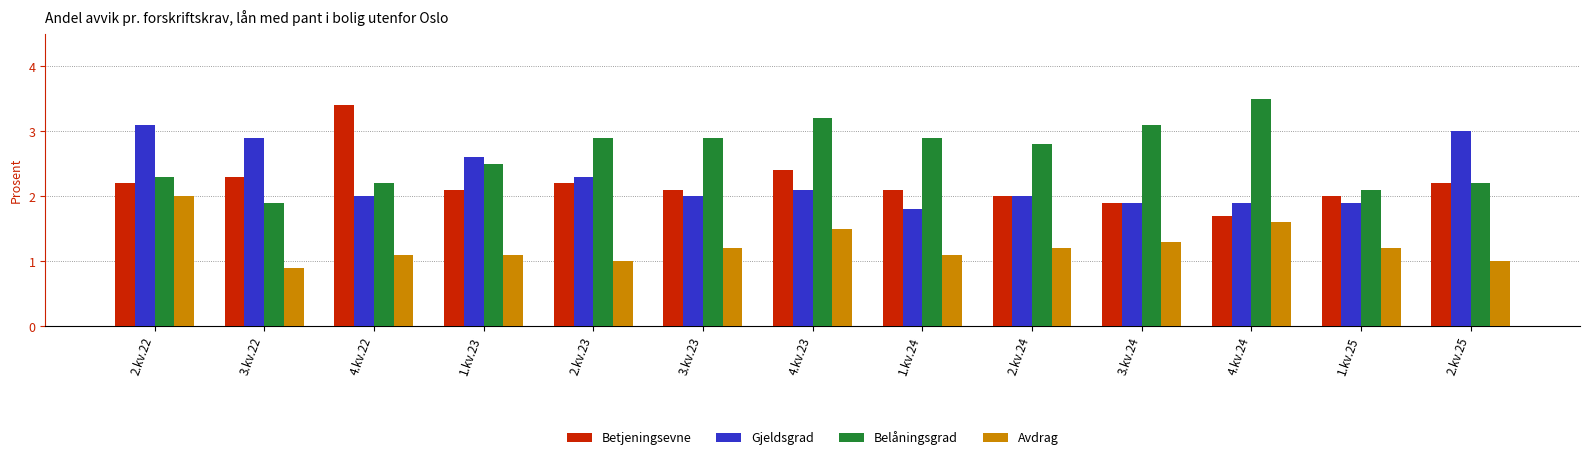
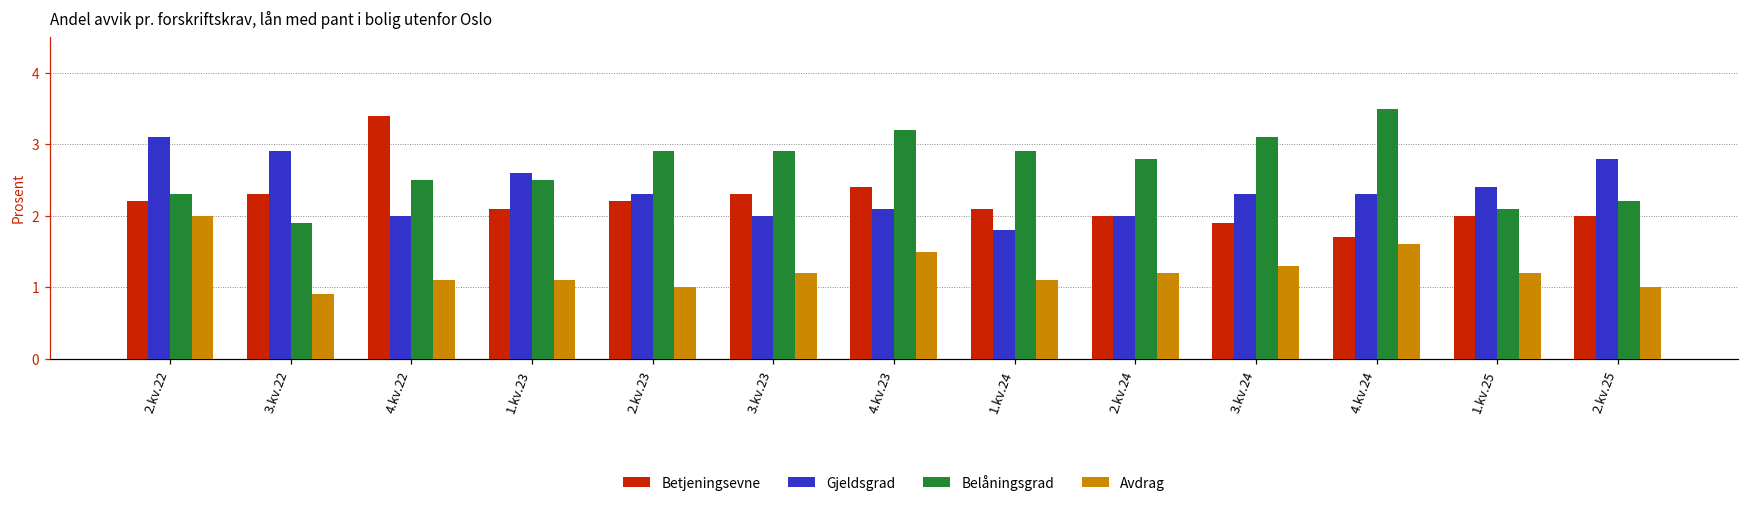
  {
    "Betjeningsevne": {
      "2.kv.22": 2.2,
      "3.kv.22": 2.3,
      "4.kv.22": 3.4,
      "1.kv.23": 2.1,
      "2.kv.23": 2.2,
-     "3.kv.23": 2.1,
+     "3.kv.23": 2.3,
      "4.kv.23": 2.4,
      "1.kv.24": 2.1,
      "2.kv.24": 2.0,
      "3.kv.24": 1.9,
      "4.kv.24": 1.7,
      "1.kv.25": 2.0,
-     "2.kv.25": 2.2
+     "2.kv.25": 2.0
    },
    "Gjeldsgrad": {
      "2.kv.22": 3.1,
      "3.kv.22": 2.9,
      "4.kv.22": 2.0,
      "1.kv.23": 2.6,
      "2.kv.23": 2.3,
      "3.kv.23": 2.0,
      "4.kv.23": 2.1,
      "1.kv.24": 1.8,
      "2.kv.24": 2.0,
-     "3.kv.24": 1.9,
-     "4.kv.24": 1.9,
-     "1.kv.25": 1.9,
-     "2.kv.25": 3.0
+     "3.kv.24": 2.3,
+     "4.kv.24": 2.3,
+     "1.kv.25": 2.4,
+     "2.kv.25": 2.8
    },
    "Belåningsgrad": {
      "2.kv.22": 2.3,
      "3.kv.22": 1.9,
-     "4.kv.22": 2.2,
+     "4.kv.22": 2.5,
      "1.kv.23": 2.5,
      "2.kv.23": 2.9,
      "3.kv.23": 2.9,
      "4.kv.23": 3.2,
      "1.kv.24": 2.9,
      "2.kv.24": 2.8,
      "3.kv.24": 3.1,
      "4.kv.24": 3.5,
      "1.kv.25": 2.1,
      "2.kv.25": 2.2
    },
    "Avdrag": {
      "2.kv.22": 2.0,
      "3.kv.22": 0.9,
      "4.kv.22": 1.1,
      "1.kv.23": 1.1,
      "2.kv.23": 1.0,
      "3.kv.23": 1.2,
      "4.kv.23": 1.5,
      "1.kv.24": 1.1,
      "2.kv.24": 1.2,
      "3.kv.24": 1.3,
      "4.kv.24": 1.6,
      "1.kv.25": 1.2,
      "2.kv.25": 1.0
    }
  }
